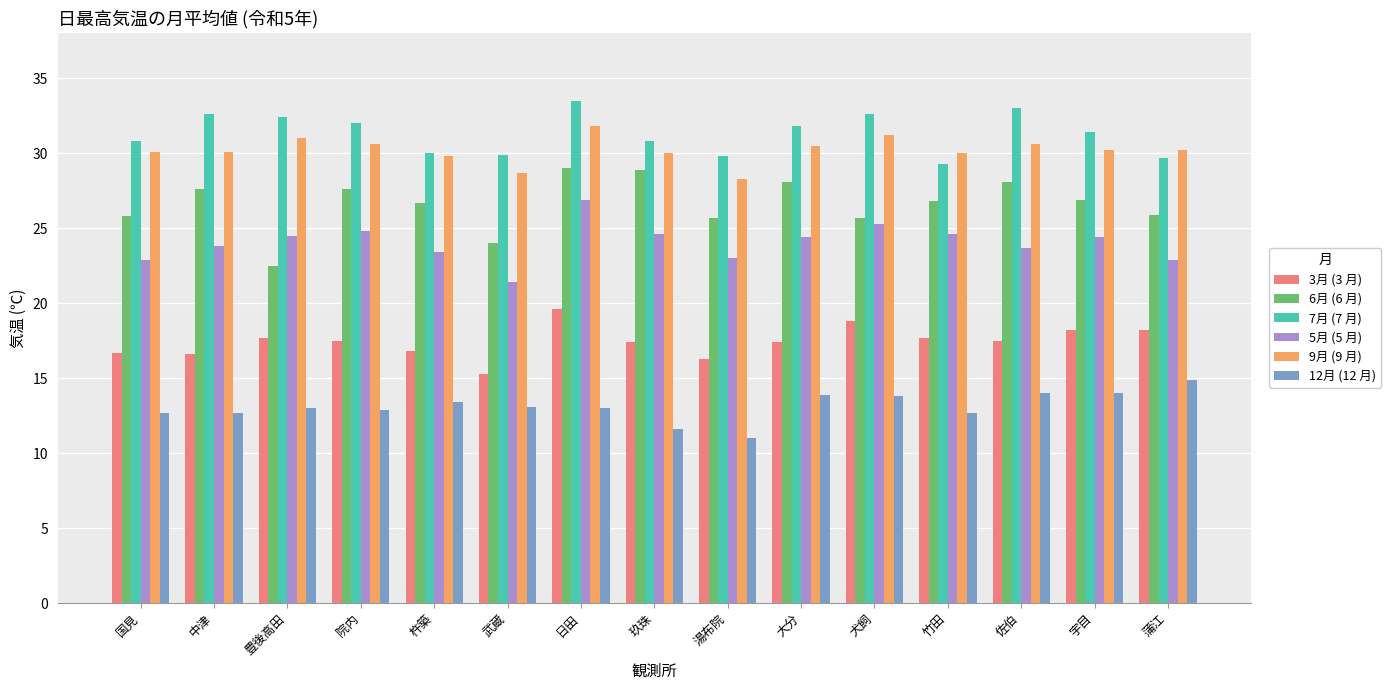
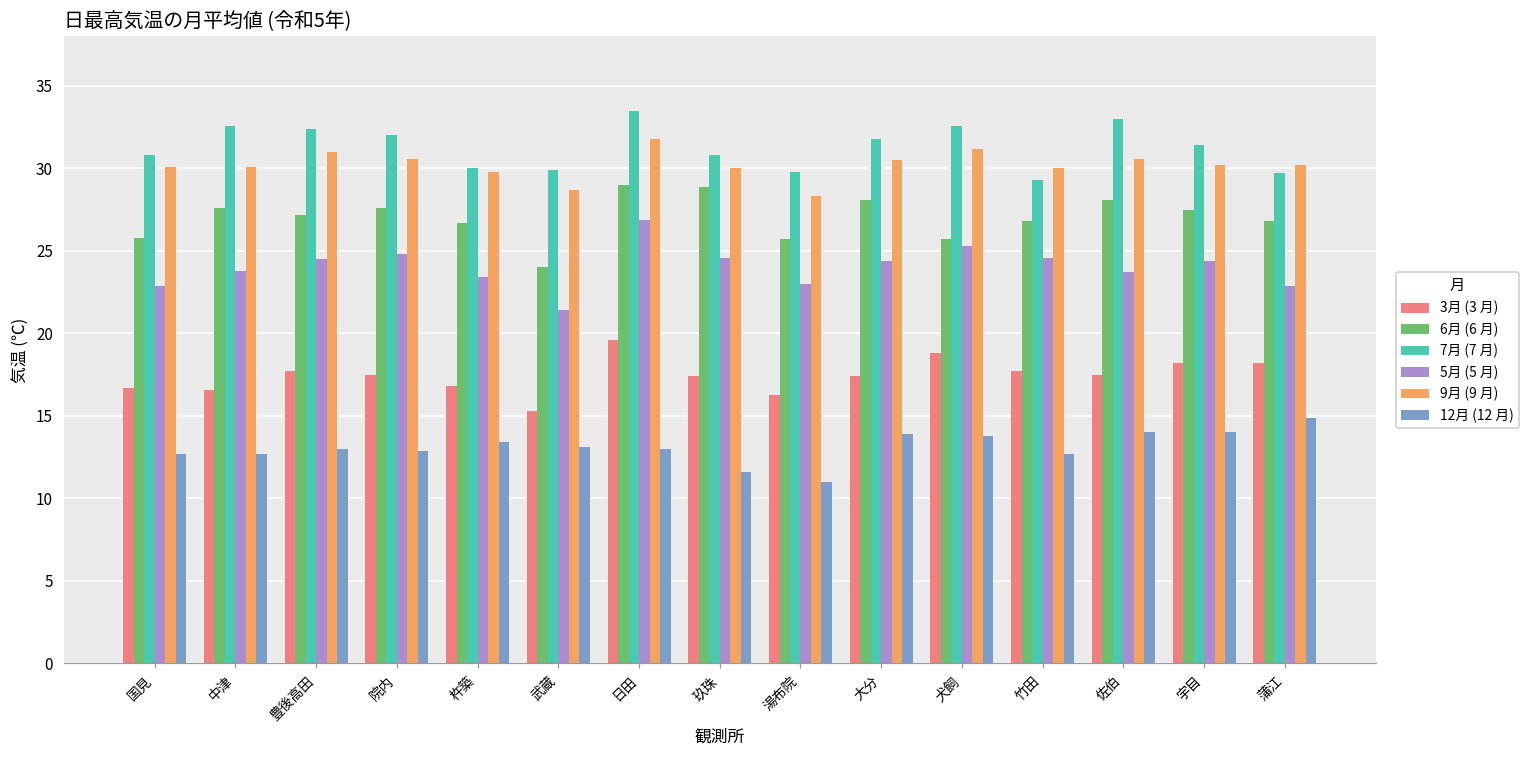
  {
    "6月 (6 月)": {
      "国見": 25.8,
      "中津": 27.6,
-     "豊後高田": 22.5,
+     "豊後高田": 27.2,
      "院内": 27.6,
      "杵築": 26.7,
      "武蔵": 24.0,
      "日田": 29.0,
      "玖珠": 28.9,
      "湯布院": 25.7,
      "大分": 28.1,
      "犬飼": 25.7,
      "竹田": 26.8,
      "佐伯": 28.1,
-     "宇目": 26.9,
-     "蒲江": 25.9
+     "宇目": 27.5,
+     "蒲江": 26.8
    },
    "7月 (7 月)": {
      "国見": 30.8,
      "中津": 32.6,
      "豊後高田": 32.4,
      "院内": 32.0,
      "杵築": 30.0,
      "武蔵": 29.9,
      "日田": 33.5,
      "玖珠": 30.8,
      "湯布院": 29.8,
      "大分": 31.8,
      "犬飼": 32.6,
      "竹田": 29.3,
      "佐伯": 33.0,
      "宇目": 31.4,
      "蒲江": 29.7
    }
  }
